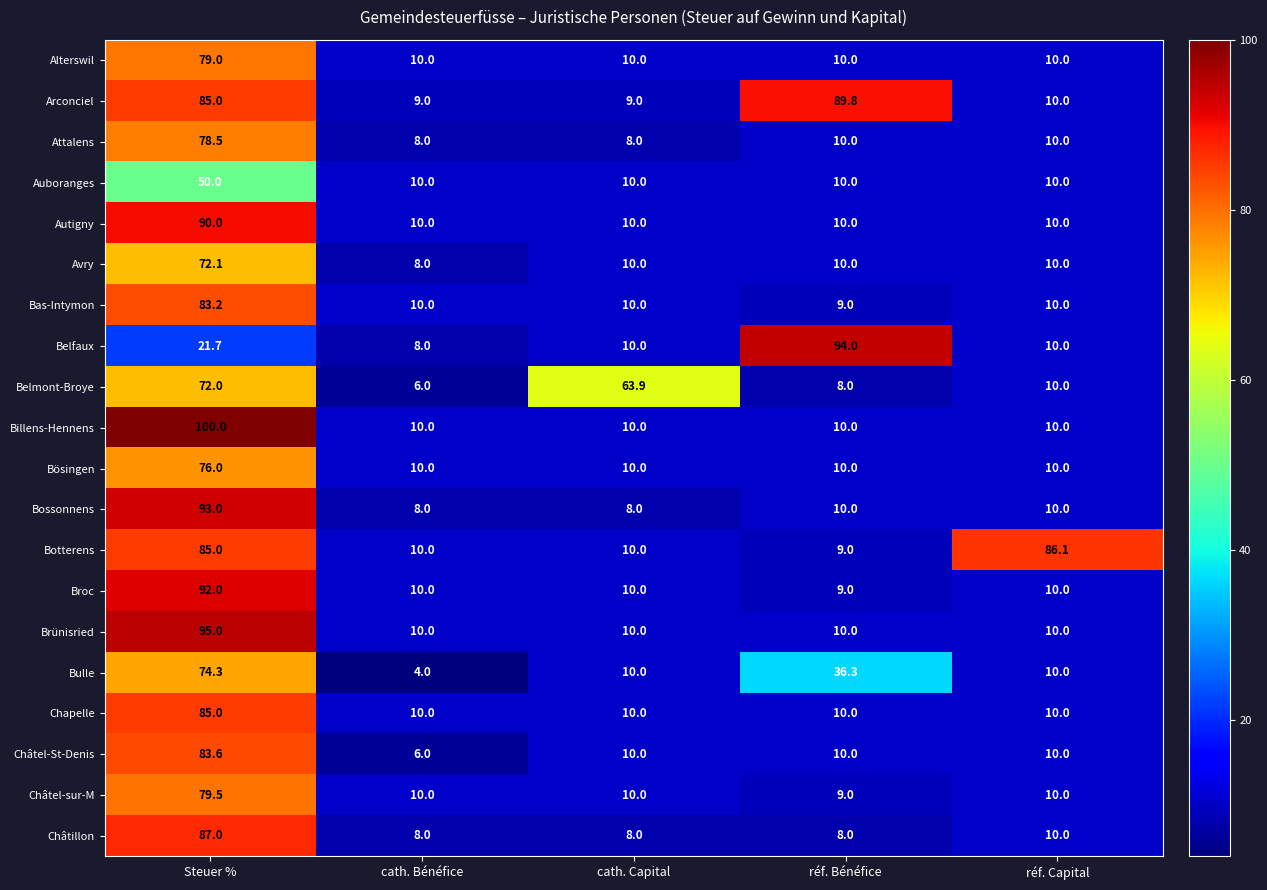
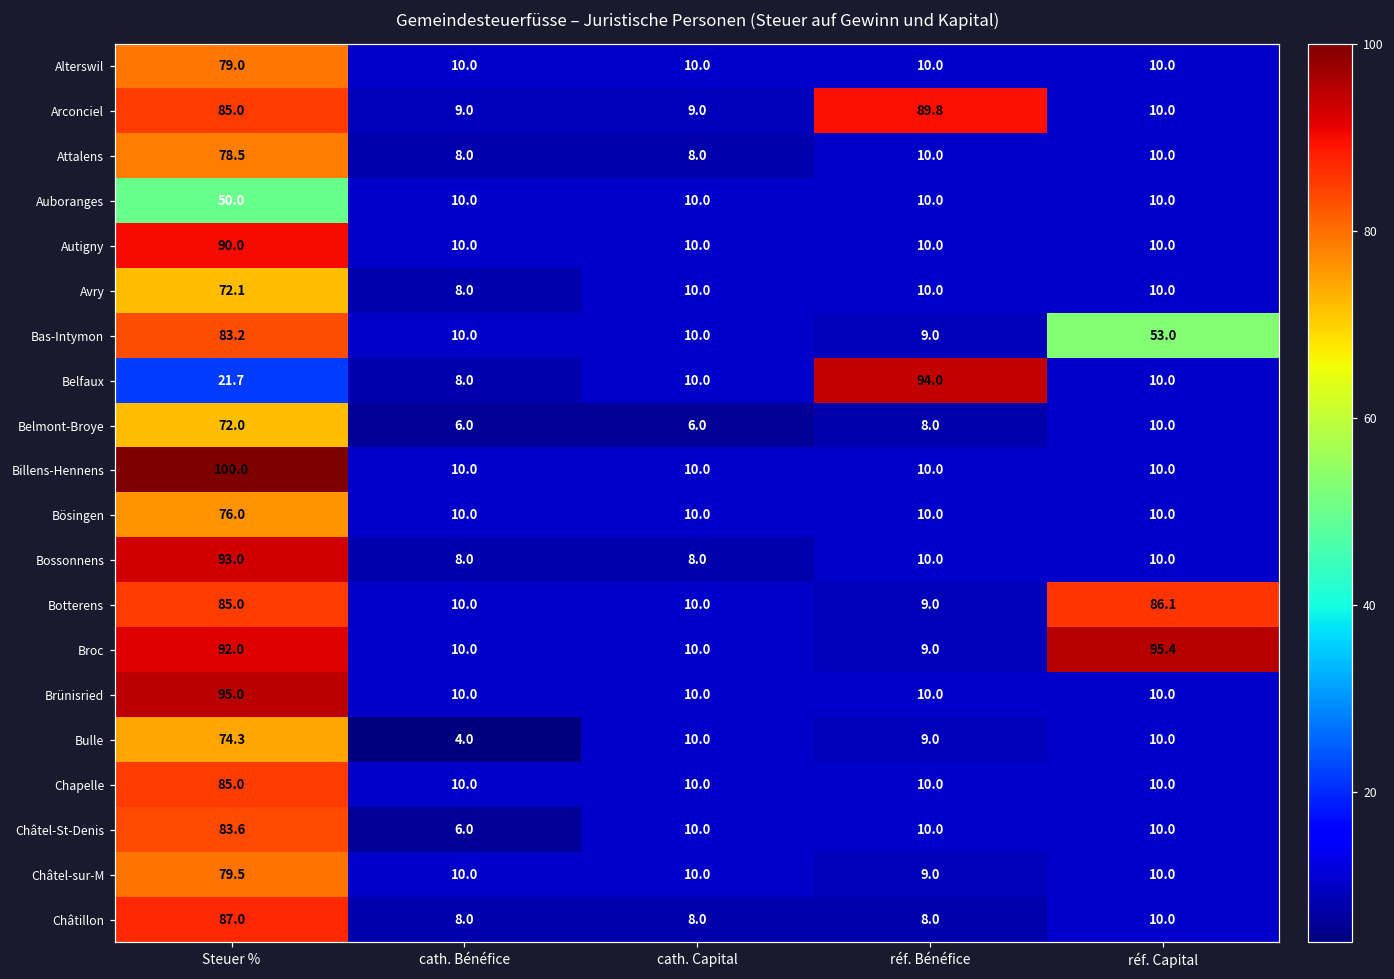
  {
    "Alterswil": {
      "Steuer %": 79.0,
      "cath. Bénéfice": 10.0,
      "cath. Capital": 10.0,
      "réf. Bénéfice": 10.0,
      "réf. Capital": 10.0
    },
    "Arconciel": {
      "Steuer %": 85.0,
      "cath. Bénéfice": 9.0,
      "cath. Capital": 9.0,
      "réf. Bénéfice": 89.8,
      "réf. Capital": 10.0
    },
    "Attalens": {
      "Steuer %": 78.5,
      "cath. Bénéfice": 8.0,
      "cath. Capital": 8.0,
      "réf. Bénéfice": 10.0,
      "réf. Capital": 10.0
    },
    "Auboranges": {
      "Steuer %": 50.0,
      "cath. Bénéfice": 10.0,
      "cath. Capital": 10.0,
      "réf. Bénéfice": 10.0,
      "réf. Capital": 10.0
    },
    "Autigny": {
      "Steuer %": 90.0,
      "cath. Bénéfice": 10.0,
      "cath. Capital": 10.0,
      "réf. Bénéfice": 10.0,
      "réf. Capital": 10.0
    },
    "Avry": {
      "Steuer %": 72.1,
      "cath. Bénéfice": 8.0,
      "cath. Capital": 10.0,
      "réf. Bénéfice": 10.0,
      "réf. Capital": 10.0
    },
    "Bas-Intymon": {
      "Steuer %": 83.2,
      "cath. Bénéfice": 10.0,
      "cath. Capital": 10.0,
      "réf. Bénéfice": 9.0,
-     "réf. Capital": 10.0
+     "réf. Capital": 53.0
    },
    "Belfaux": {
      "Steuer %": 21.7,
      "cath. Bénéfice": 8.0,
      "cath. Capital": 10.0,
      "réf. Bénéfice": 94.0,
      "réf. Capital": 10.0
    },
    "Belmont-Broye": {
      "Steuer %": 72.0,
      "cath. Bénéfice": 6.0,
-     "cath. Capital": 63.9,
+     "cath. Capital": 6.0,
      "réf. Bénéfice": 8.0,
      "réf. Capital": 10.0
    },
    "Billens-Hennens": {
      "Steuer %": 100.0,
      "cath. Bénéfice": 10.0,
      "cath. Capital": 10.0,
      "réf. Bénéfice": 10.0,
      "réf. Capital": 10.0
    },
    "Bösingen": {
      "Steuer %": 76.0,
      "cath. Bénéfice": 10.0,
      "cath. Capital": 10.0,
      "réf. Bénéfice": 10.0,
      "réf. Capital": 10.0
    },
    "Bossonnens": {
      "Steuer %": 93.0,
      "cath. Bénéfice": 8.0,
      "cath. Capital": 8.0,
      "réf. Bénéfice": 10.0,
      "réf. Capital": 10.0
    },
    "Botterens": {
      "Steuer %": 85.0,
      "cath. Bénéfice": 10.0,
      "cath. Capital": 10.0,
      "réf. Bénéfice": 9.0,
      "réf. Capital": 86.1
    },
    "Broc": {
      "Steuer %": 92.0,
      "cath. Bénéfice": 10.0,
      "cath. Capital": 10.0,
      "réf. Bénéfice": 9.0,
-     "réf. Capital": 10.0
+     "réf. Capital": 95.4
    },
    "Brünisried": {
      "Steuer %": 95.0,
      "cath. Bénéfice": 10.0,
      "cath. Capital": 10.0,
      "réf. Bénéfice": 10.0,
      "réf. Capital": 10.0
    },
    "Bulle": {
      "Steuer %": 74.3,
      "cath. Bénéfice": 4.0,
      "cath. Capital": 10.0,
-     "réf. Bénéfice": 36.3,
+     "réf. Bénéfice": 9.0,
      "réf. Capital": 10.0
    },
    "Chapelle": {
      "Steuer %": 85.0,
      "cath. Bénéfice": 10.0,
      "cath. Capital": 10.0,
      "réf. Bénéfice": 10.0,
      "réf. Capital": 10.0
    },
    "Châtel-St-Denis": {
      "Steuer %": 83.6,
      "cath. Bénéfice": 6.0,
      "cath. Capital": 10.0,
      "réf. Bénéfice": 10.0,
      "réf. Capital": 10.0
    },
    "Châtel-sur-M": {
      "Steuer %": 79.5,
      "cath. Bénéfice": 10.0,
      "cath. Capital": 10.0,
      "réf. Bénéfice": 9.0,
      "réf. Capital": 10.0
    },
    "Châtillon": {
      "Steuer %": 87.0,
      "cath. Bénéfice": 8.0,
      "cath. Capital": 8.0,
      "réf. Bénéfice": 8.0,
      "réf. Capital": 10.0
    }
  }
